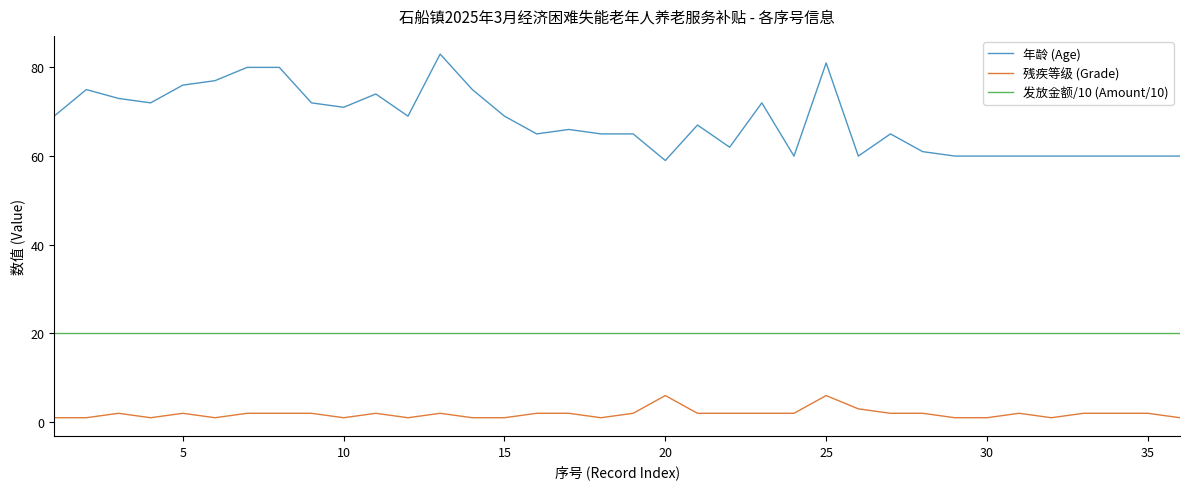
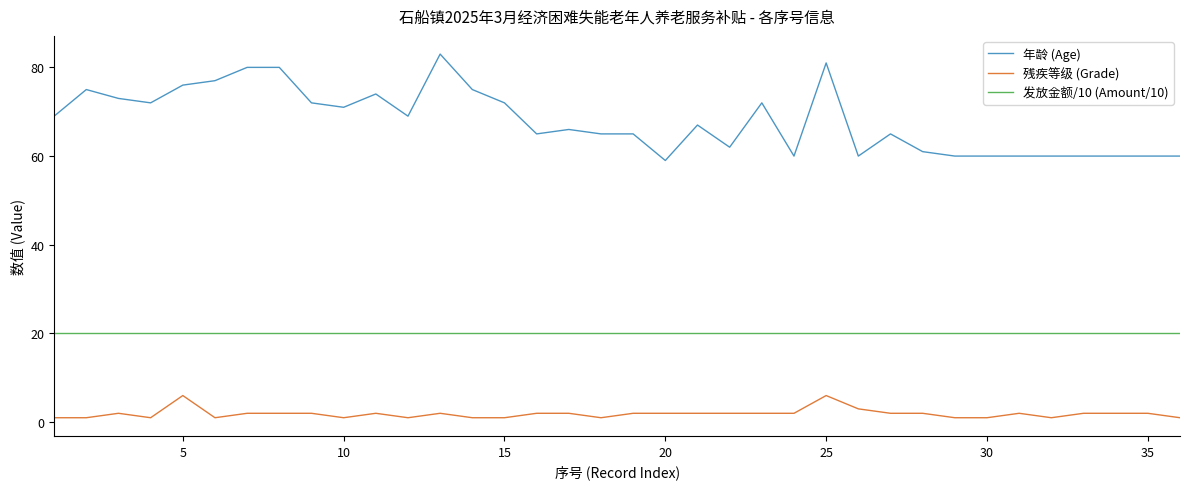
  {
    "年龄 (Age)": {
      "5": 76,
      "10": 71,
-     "15": 69,
+     "15": 72,
      "20": 59,
      "25": 81,
      "30": 60,
      "35": 60
    },
    "残疾等级 (Grade)": {
-     "5": 2,
+     "5": 6,
      "10": 1,
      "15": 1,
-     "20": 6,
+     "20": 2,
      "25": 6,
      "30": 1,
      "35": 2
    },
    "发放金额/10 (Amount/10)": {
      "5": 20,
      "10": 20,
      "15": 20,
      "20": 20,
      "25": 20,
      "30": 20,
      "35": 20
    }
  }
